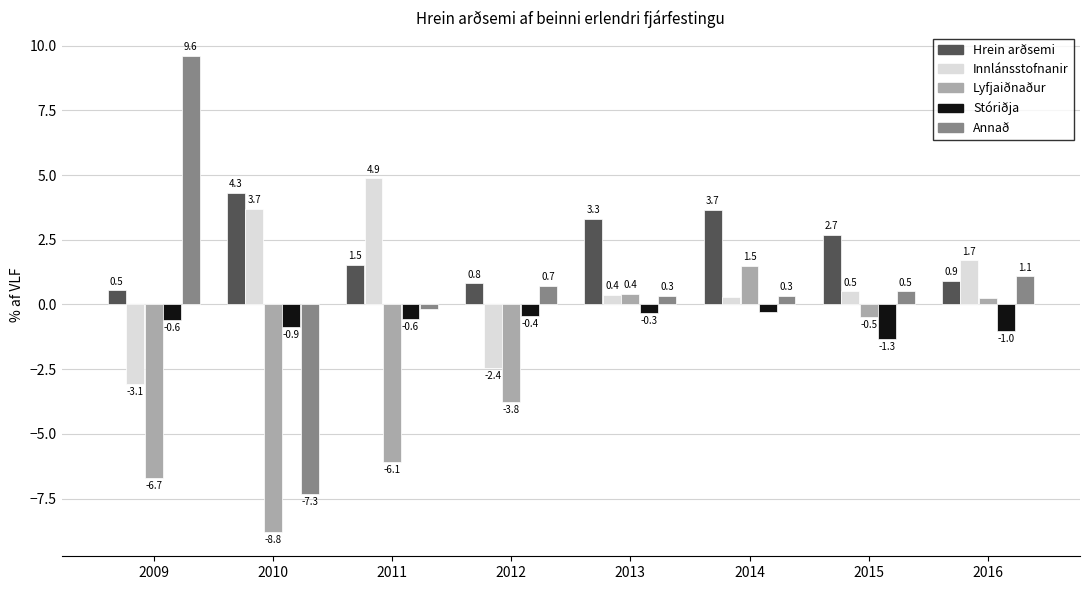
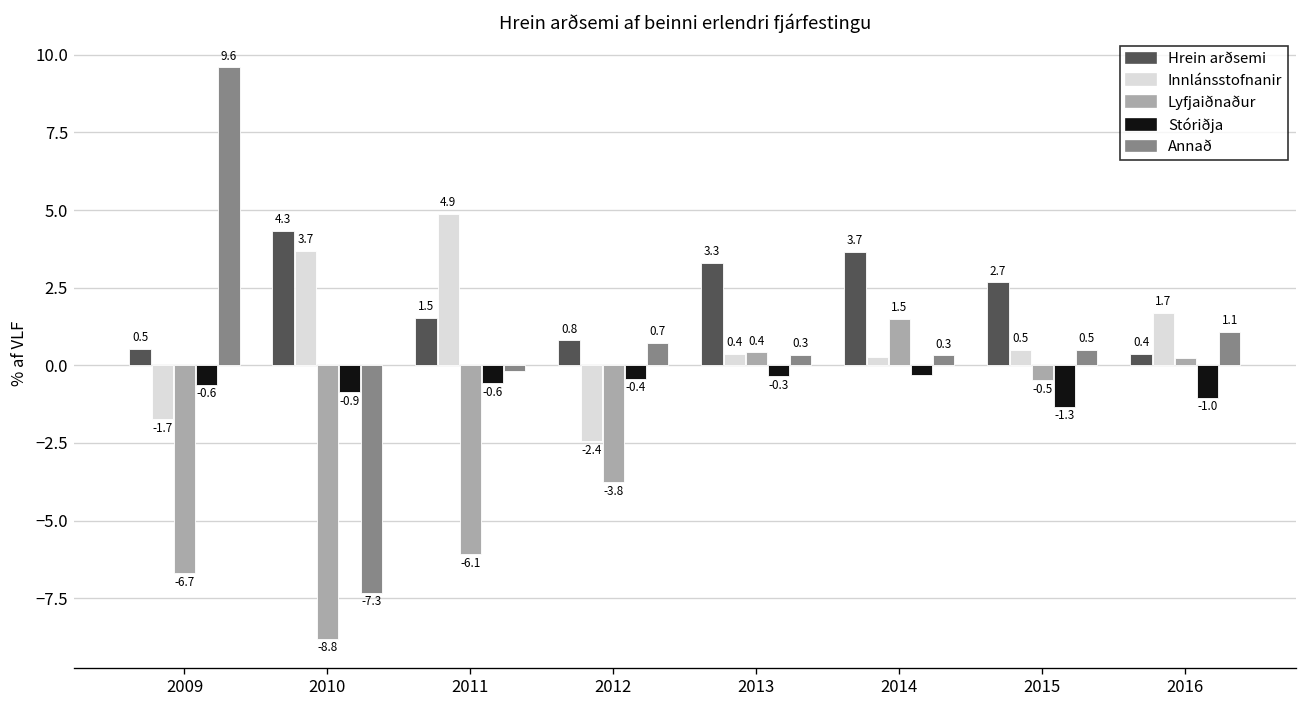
  {
    "Hrein arðsemi": {
      "2009": 0.5,
      "2010": 4.3,
      "2011": 1.5,
      "2012": 0.8,
      "2013": 3.3,
      "2014": 3.7,
      "2015": 2.7,
-     "2016": 0.9
+     "2016": 0.4
    },
    "Innlánsstofnanir": {
-     "2009": -3.1,
+     "2009": -1.7,
      "2010": 3.7,
      "2011": 4.9,
      "2012": -2.4,
      "2013": 0.4,
      "2015": 0.5,
      "2016": 1.7
    },
    "Stóriðja": {
      "2009": -0.6,
      "2010": -0.9,
      "2011": -0.6,
      "2012": -0.4,
      "2013": -0.3,
      "2015": -1.3,
      "2016": -1.0
    }
  }
